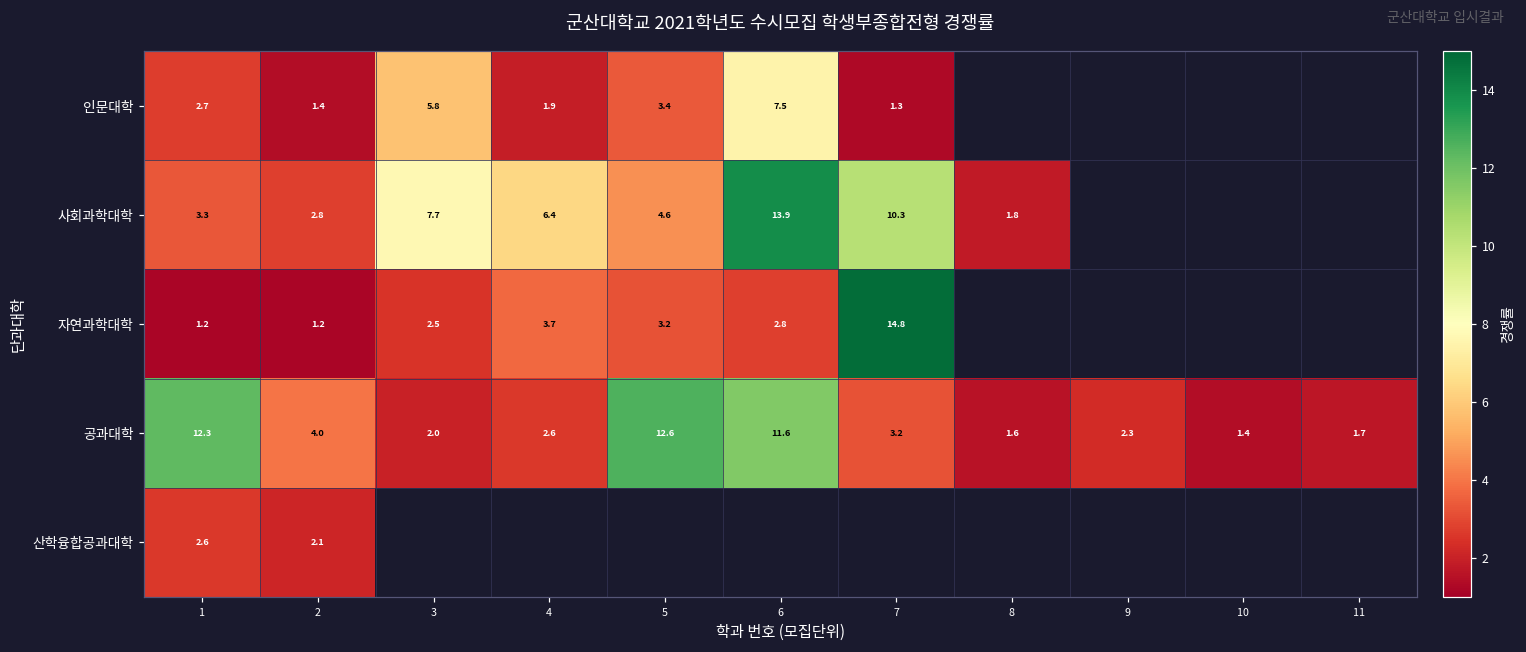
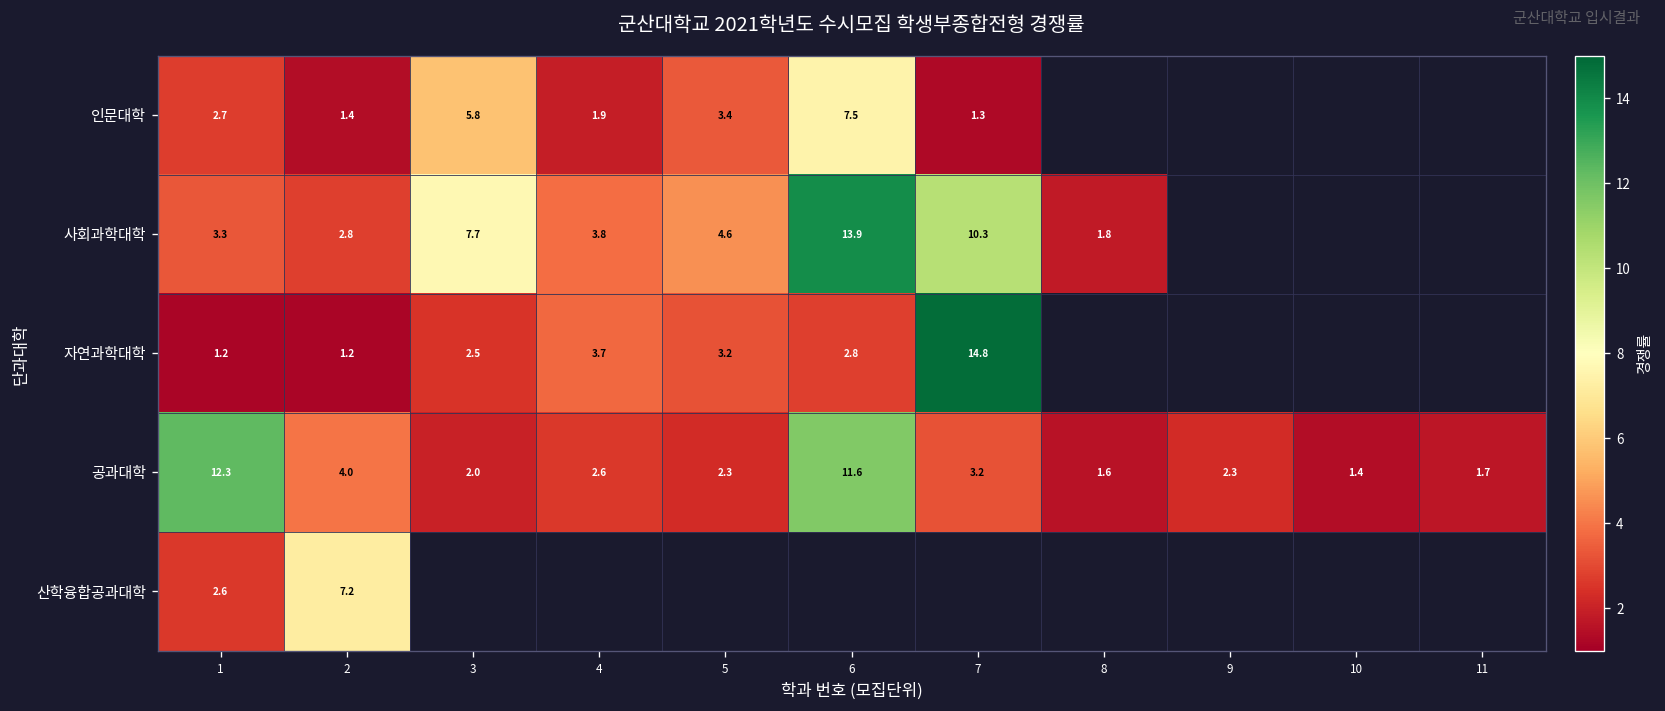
  {
    "인문대학": {
      "1": 2.7,
      "2": 1.4,
      "3": 5.8,
      "4": 1.9,
      "5": 3.4,
      "6": 7.5,
      "7": 1.3
    },
    "사회과학대학": {
      "1": 3.3,
      "2": 2.8,
      "3": 7.7,
-     "4": 6.4,
+     "4": 3.8,
      "5": 4.6,
      "6": 13.9,
      "7": 10.3,
      "8": 1.8
    },
    "자연과학대학": {
      "1": 1.2,
      "2": 1.2,
      "3": 2.5,
      "4": 3.7,
      "5": 3.2,
      "6": 2.8,
      "7": 14.8
    },
    "공과대학": {
      "1": 12.3,
      "2": 4.0,
      "3": 2.0,
      "4": 2.6,
-     "5": 12.6,
+     "5": 2.3,
      "6": 11.6,
      "7": 3.2,
      "8": 1.6,
      "9": 2.3,
      "10": 1.4,
      "11": 1.7
    },
    "산학융합공과대학": {
      "1": 2.6,
-     "2": 2.1
+     "2": 7.2
    }
  }
